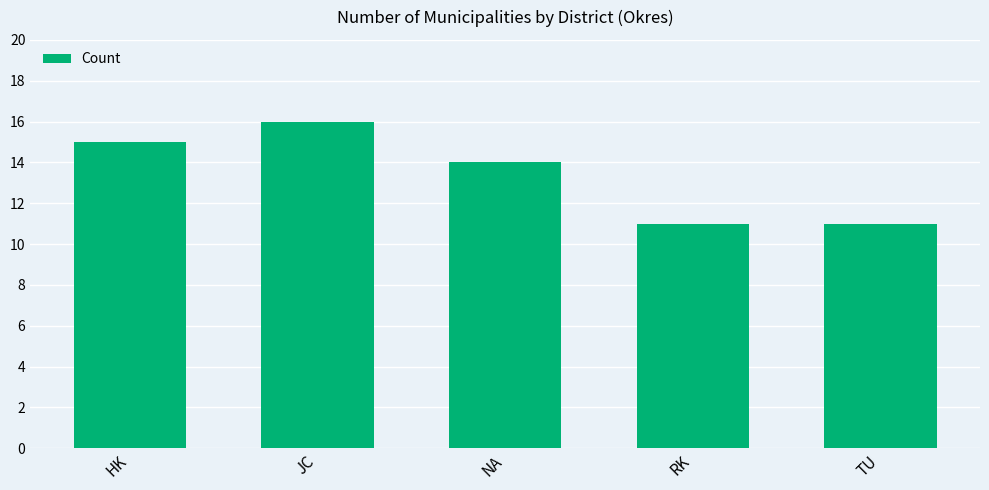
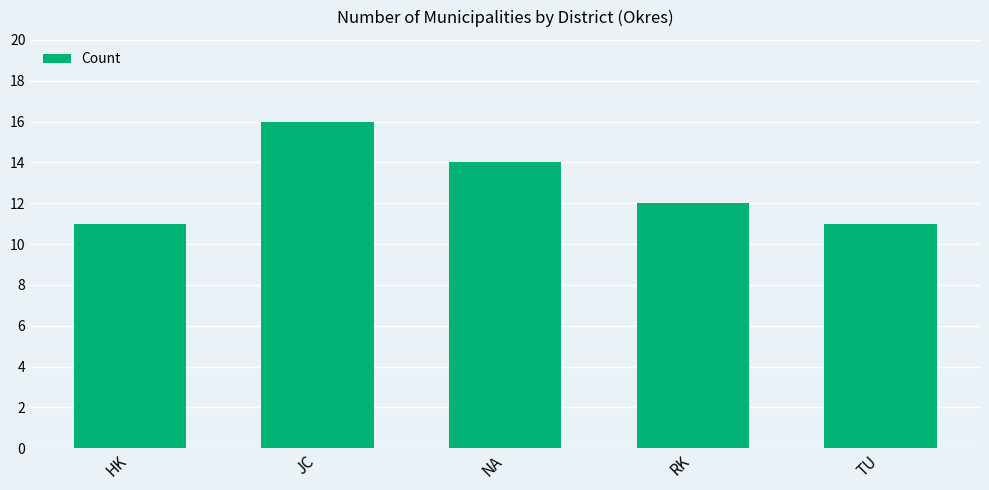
  {
-   "HK": 15,
+   "HK": 11,
    "JC": 16,
    "NA": 14,
-   "RK": 11,
+   "RK": 12,
    "TU": 11
  }
